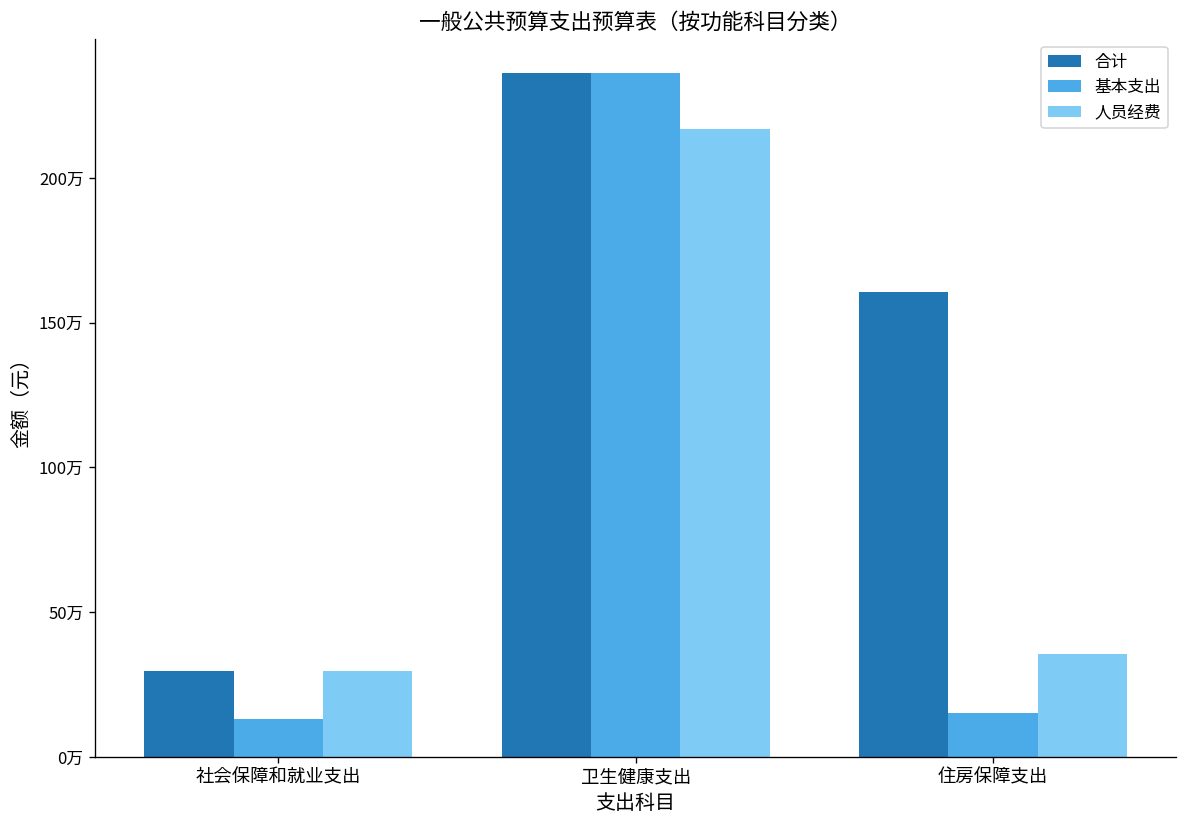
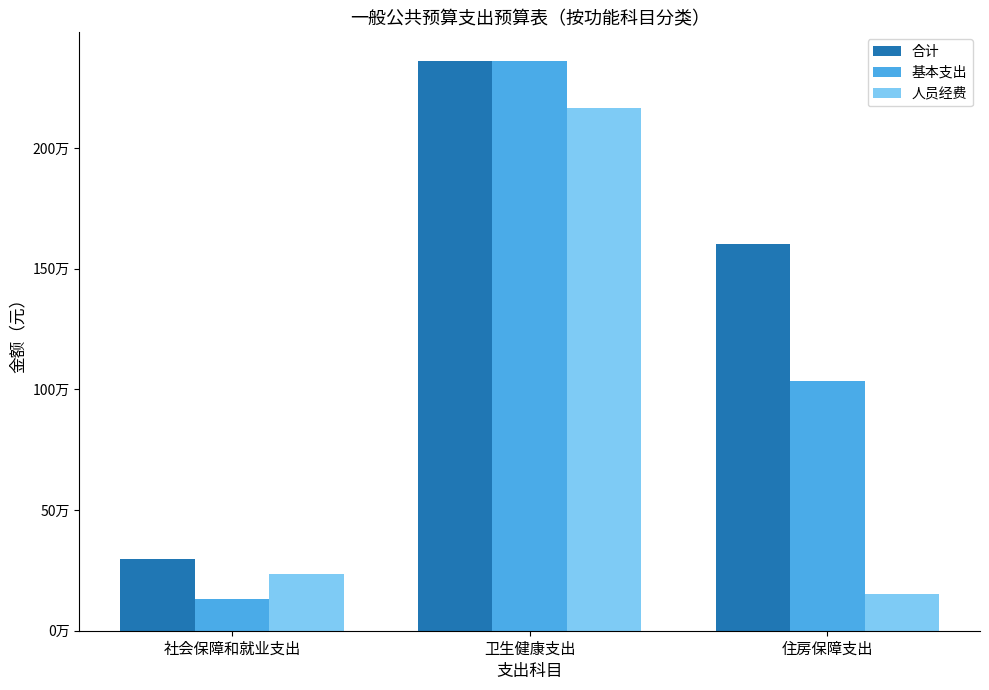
  {
    "合计": {
      "社会保障和就业支出": "30万",
      "卫生健康支出": "236万",
      "住房保障支出": "160万"
    },
    "基本支出": {
      "社会保障和就业支出": "13万",
      "卫生健康支出": "236万",
-     "住房保障支出": "15万"
+     "住房保障支出": "103万"
    },
    "人员经费": {
-     "社会保障和就业支出": "30万",
+     "社会保障和就业支出": "23万",
      "卫生健康支出": "217万",
-     "住房保障支出": "36万"
+     "住房保障支出": "15万"
    }
  }
